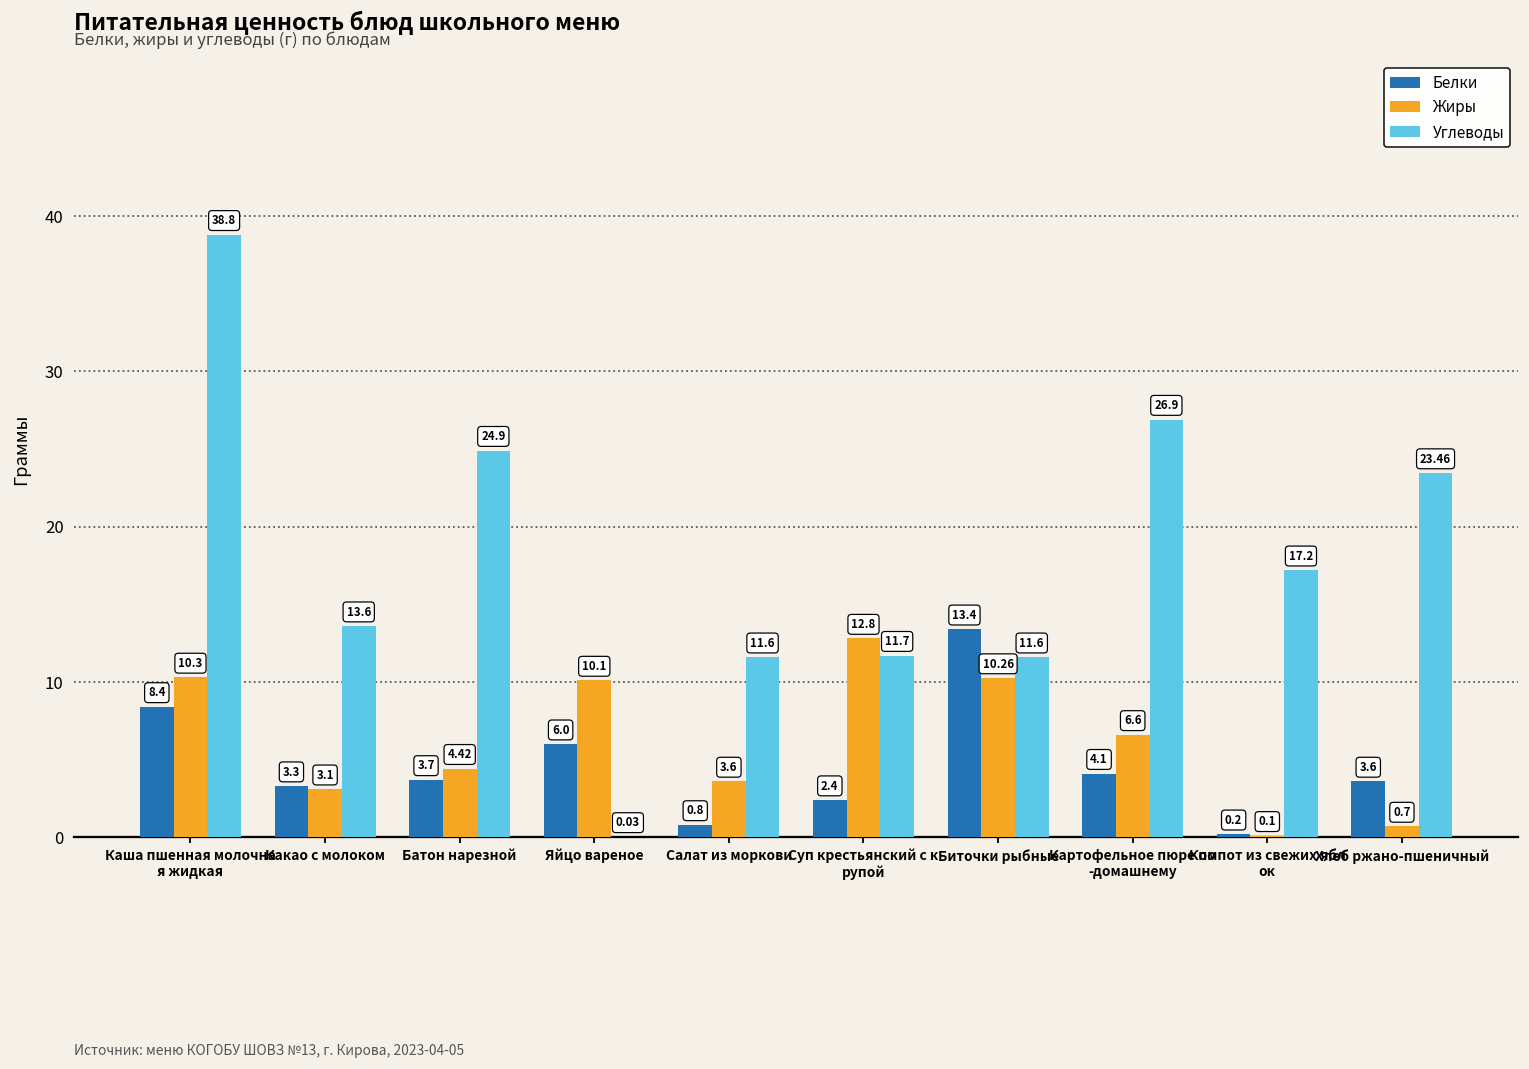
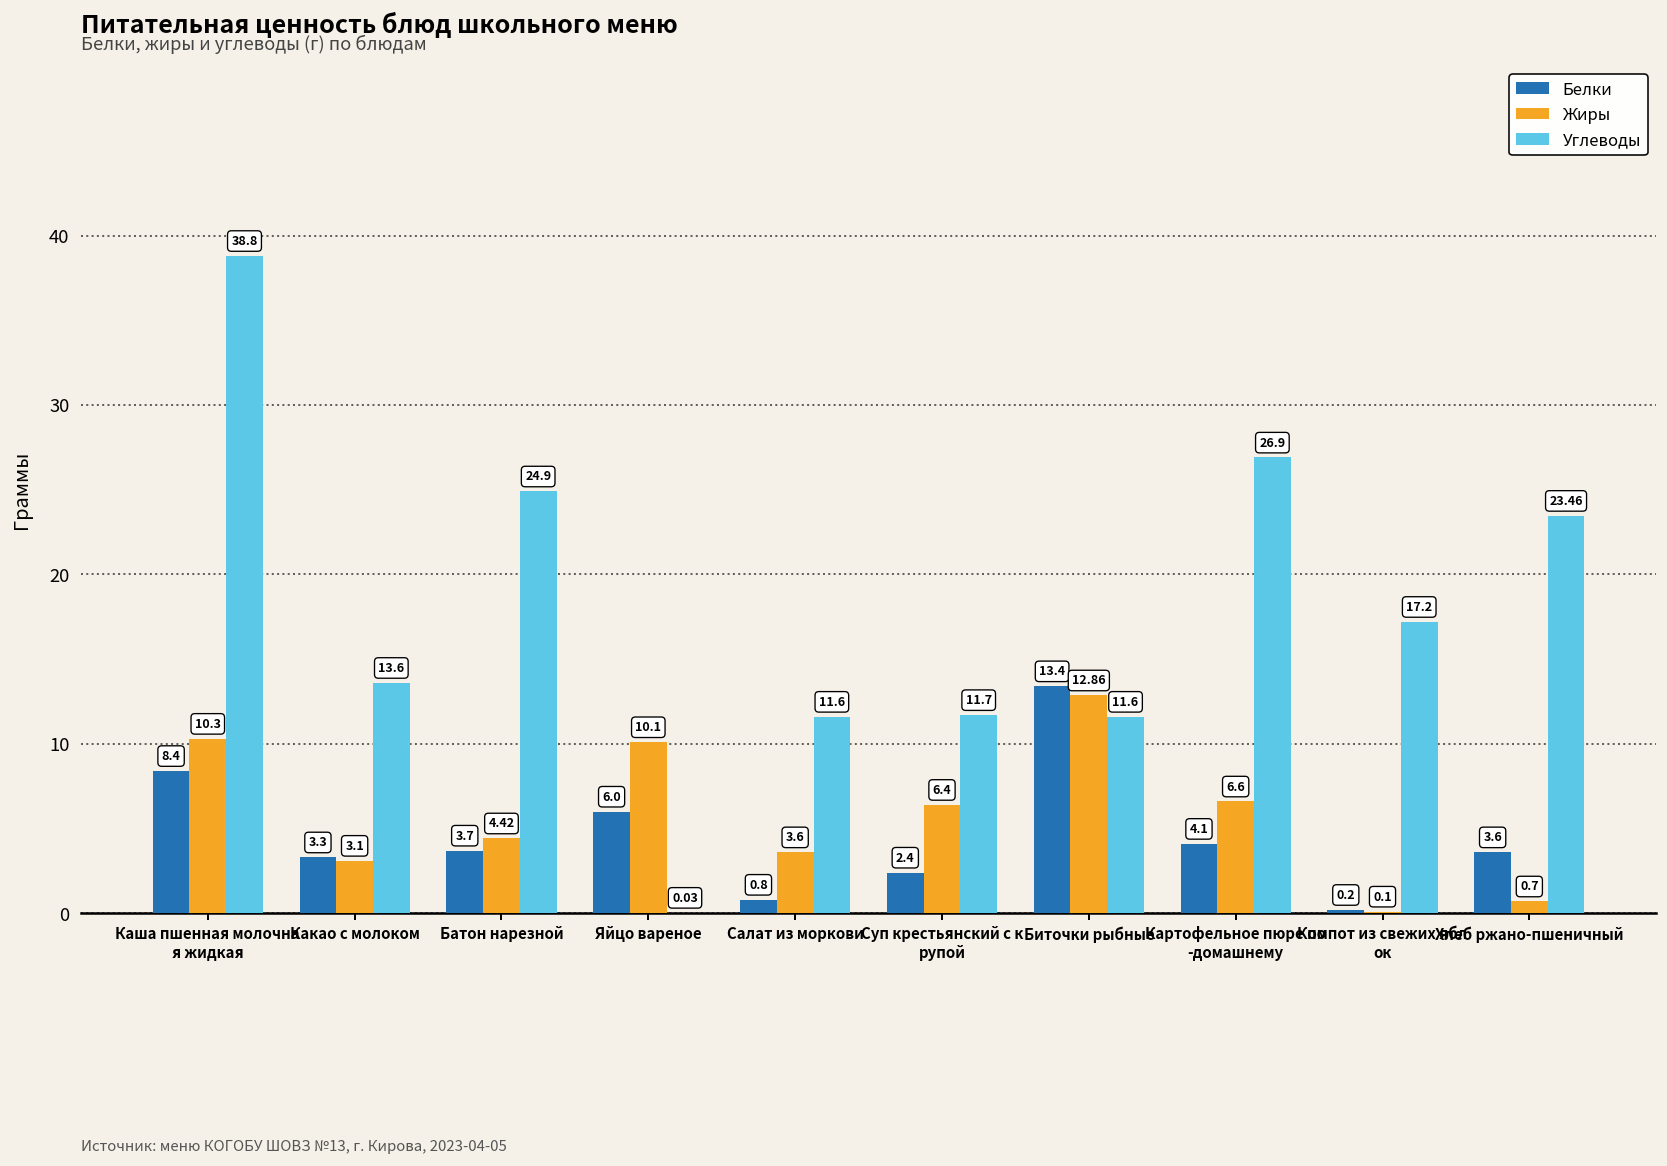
  {
    "Жиры": {
-     "Суп крестьянский с к рупой": 12.8,
-     "Биточки рыбные": 10.26
+     "Суп крестьянский с к рупой": 6.4,
+     "Биточки рыбные": 12.86
    }
  }
